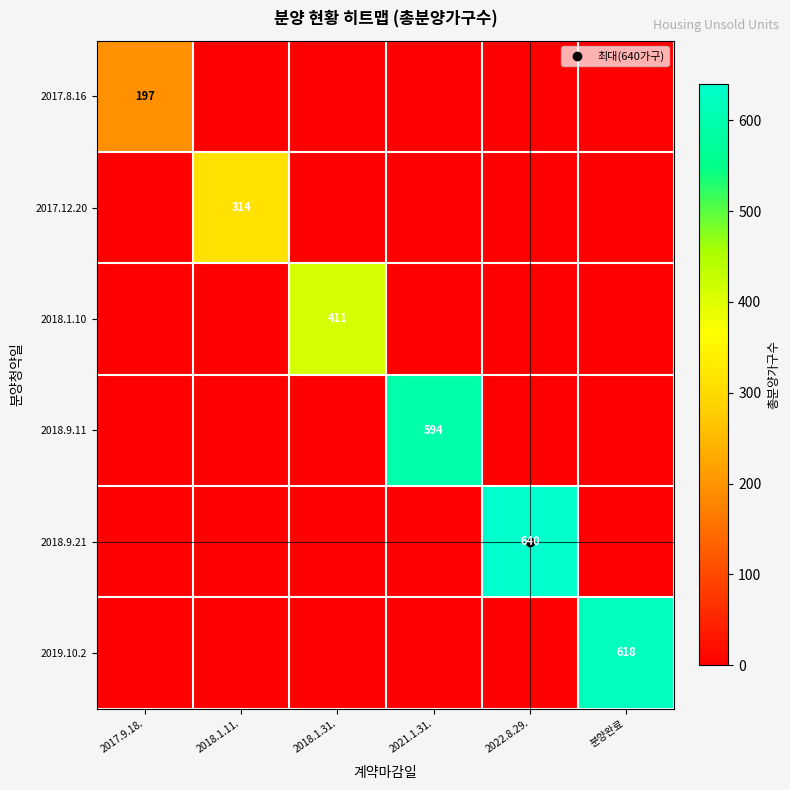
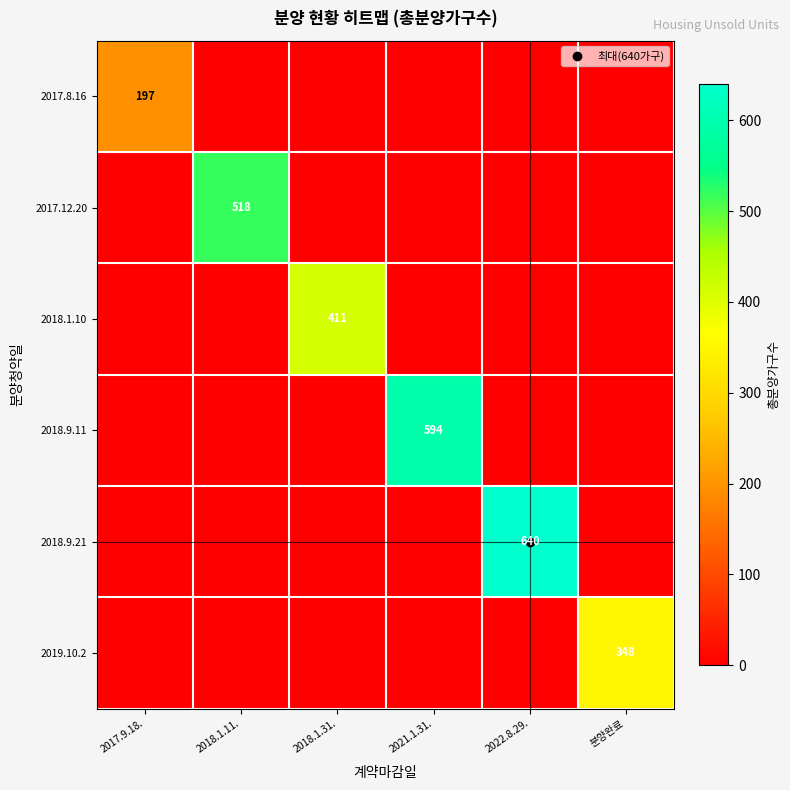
  {
    "2017.8.16": {
      "2017.9.18.": 197
    },
    "2017.12.20": {
-     "2018.1.11.": 314
+     "2018.1.11.": 518
    },
    "2018.1.10": {
      "2018.1.31.": 411
    },
    "2018.9.11": {
      "2021.1.31.": 594
    },
    "2019.10.2": {
-     "분양완료": 618
+     "분양완료": 348
    }
  }
